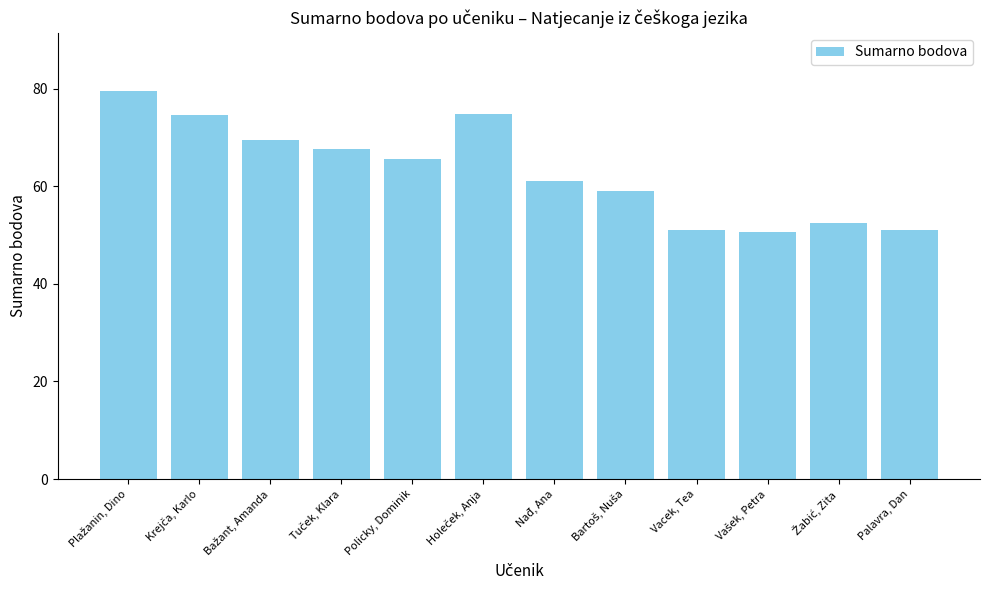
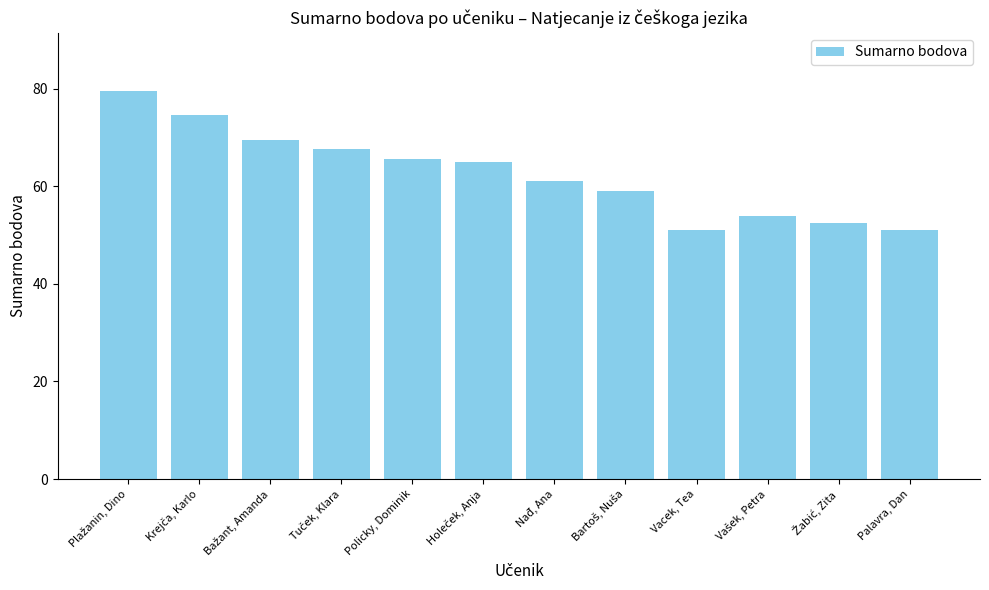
  {
    "Plažanin, Dino": 80,
    "Krejča, Karlo": 75,
    "Bažant, Amanda": 70,
    "Tuček, Klara": 68,
    "Policky, Dominik": 66,
-   "Holeček, Anja": 75,
+   "Holeček, Anja": 65,
    "Nađ, Ana": 61,
    "Bartoš, Nuša": 59,
    "Vacek, Tea": 51,
-   "Vašek, Petra": 51,
+   "Vašek, Petra": 54,
    "Žabić, Zita": 53,
    "Palavra, Dan": 51
  }
